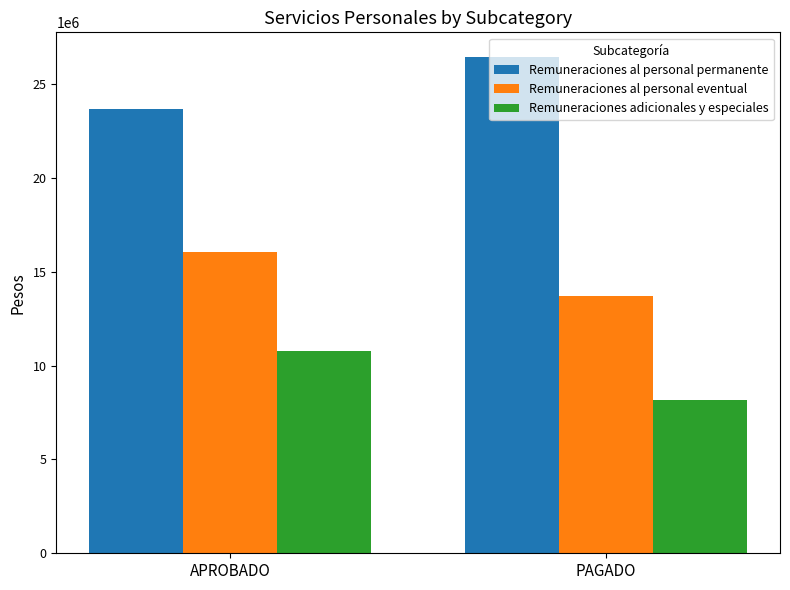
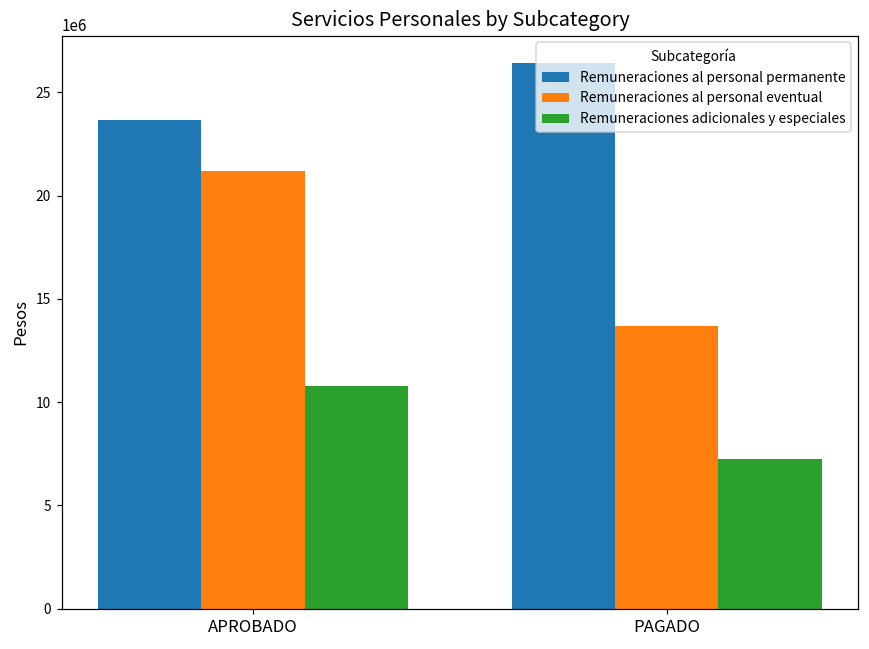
  {
    "Remuneraciones al personal permanente": {
      "APROBADO": 23600000
    },
    "Remuneraciones al personal eventual": {
-     "APROBADO": 16100000,
+     "APROBADO": 21200000,
      "PAGADO": 13700000
    },
    "Remuneraciones adicionales y especiales": {
      "APROBADO": 10800000,
-     "PAGADO": 8200000
+     "PAGADO": 7200000
    }
  }
